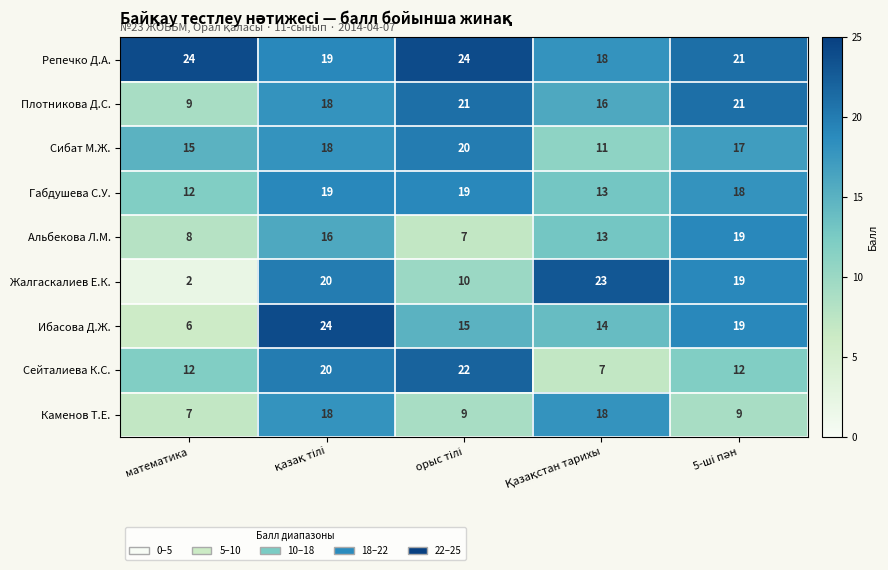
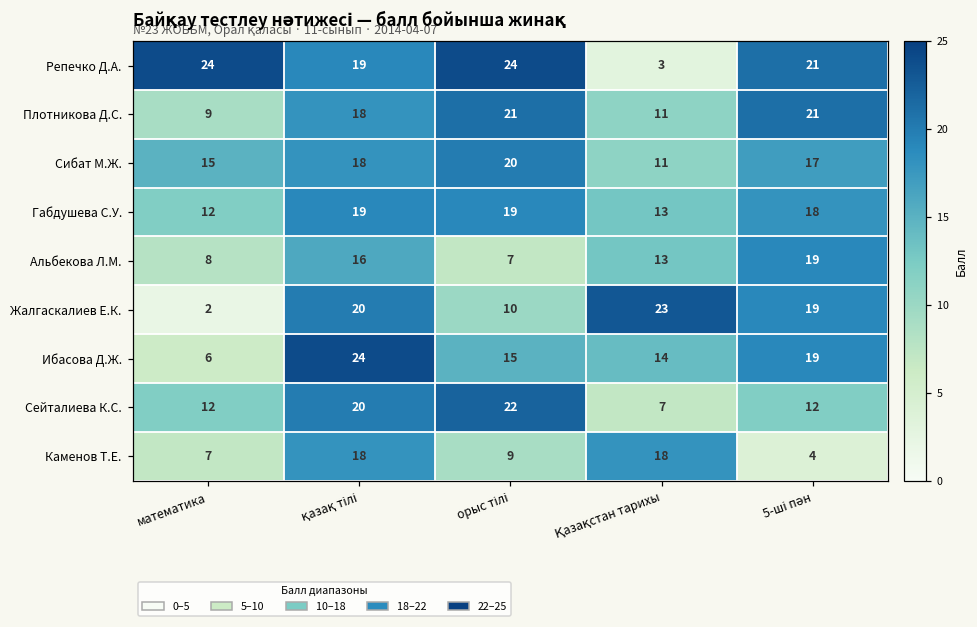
  {
    "Репечко Д.А.": {
      "математика": 24,
      "қазақ тілі": 19,
      "орыс тілі": 24,
-     "Қазақстан тарихы": 18,
+     "Қазақстан тарихы": 3,
      "5-ші пән": 21
    },
    "Плотникова Д.С.": {
      "математика": 9,
      "қазақ тілі": 18,
      "орыс тілі": 21,
-     "Қазақстан тарихы": 16,
+     "Қазақстан тарихы": 11,
      "5-ші пән": 21
    },
    "Сибат М.Ж.": {
      "математика": 15,
      "қазақ тілі": 18,
      "орыс тілі": 20,
      "Қазақстан тарихы": 11,
      "5-ші пән": 17
    },
    "Габдушева С.У.": {
      "математика": 12,
      "қазақ тілі": 19,
      "орыс тілі": 19,
      "Қазақстан тарихы": 13,
      "5-ші пән": 18
    },
    "Альбекова Л.М.": {
      "математика": 8,
      "қазақ тілі": 16,
      "орыс тілі": 7,
      "Қазақстан тарихы": 13,
      "5-ші пән": 19
    },
    "Жалгаскалиев Е.К.": {
      "математика": 2,
      "қазақ тілі": 20,
      "орыс тілі": 10,
      "Қазақстан тарихы": 23,
      "5-ші пән": 19
    },
    "Ибасова Д.Ж.": {
      "математика": 6,
      "қазақ тілі": 24,
      "орыс тілі": 15,
      "Қазақстан тарихы": 14,
      "5-ші пән": 19
    },
    "Сейталиева К.С.": {
      "математика": 12,
      "қазақ тілі": 20,
      "орыс тілі": 22,
      "Қазақстан тарихы": 7,
      "5-ші пән": 12
    },
    "Каменов Т.Е.": {
      "математика": 7,
      "қазақ тілі": 18,
      "орыс тілі": 9,
      "Қазақстан тарихы": 18,
-     "5-ші пән": 9
+     "5-ші пән": 4
    }
  }
